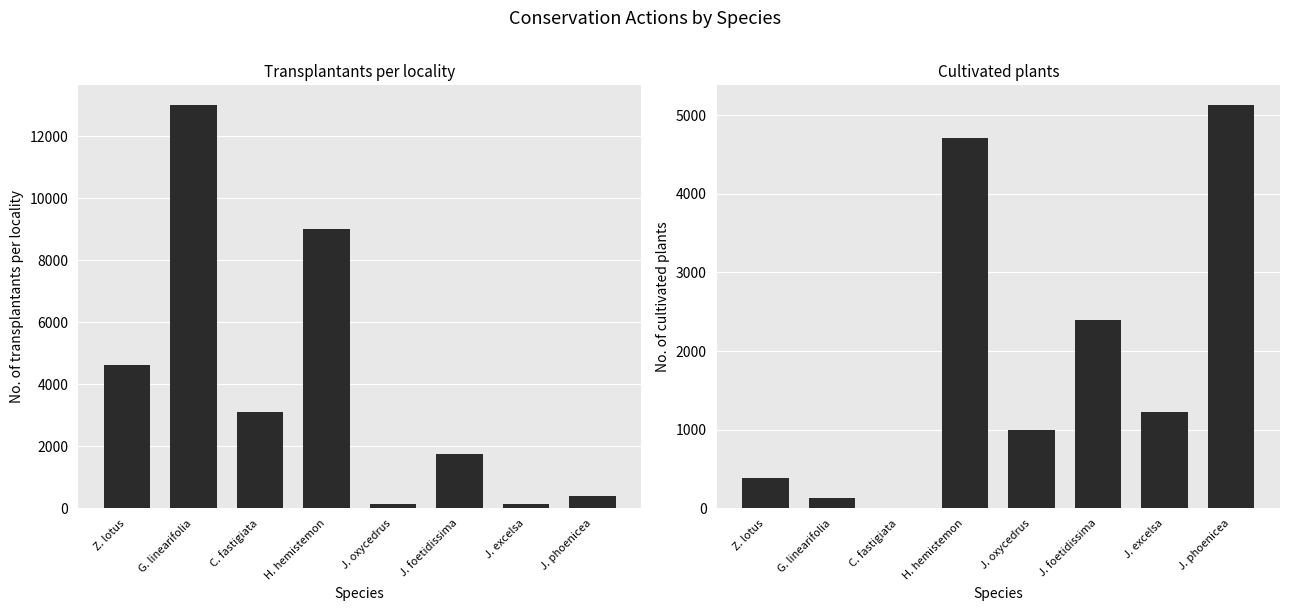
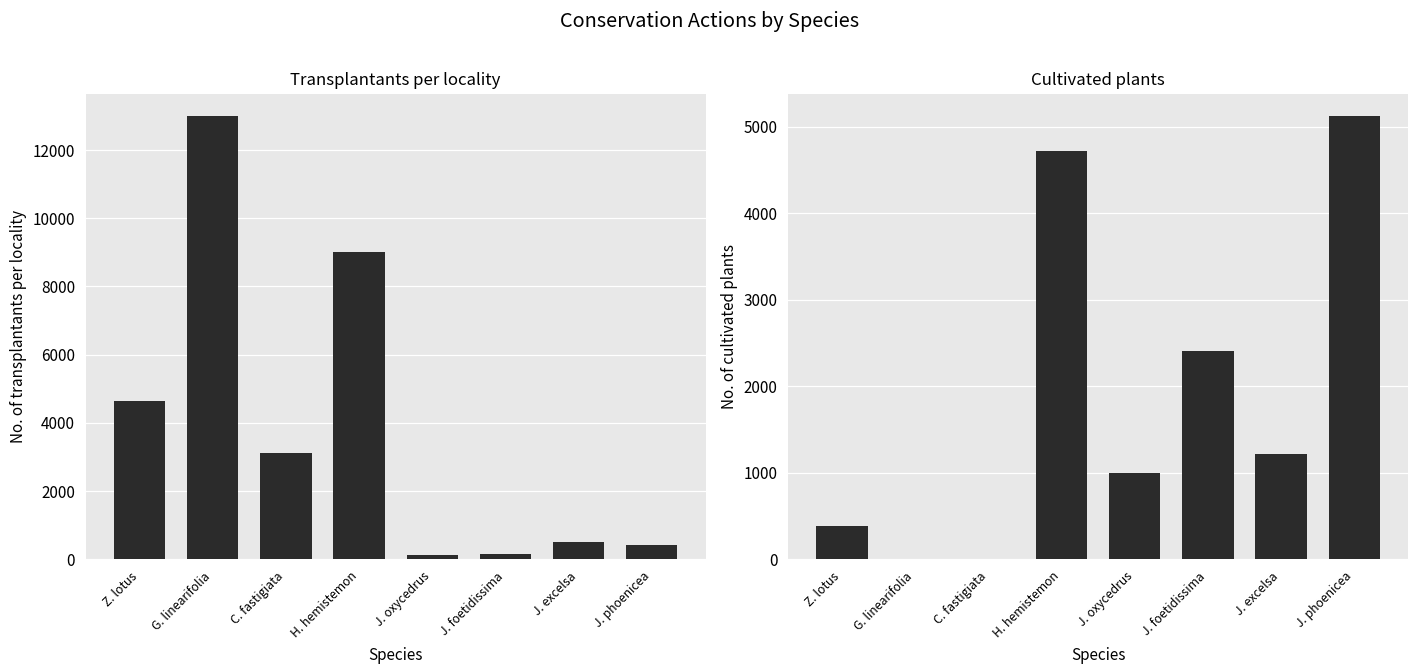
  {
    "Transplantants per locality": {
      "Z. lotus": 4600,
      "G. linearifolia": 13000,
      "C. fastigiata": 3100,
      "H. hemistemon": 9000,
      "J. oxycedrus": 100,
-     "J. foetidissima": 1700,
-     "J. excelsa": 200,
+     "J. foetidissima": 100,
+     "J. excelsa": 500,
      "J. phoenicea": 400
    },
    "Cultivated plants": {
      "Z. lotus": 400,
-     "G. linearifolia": 100,
+     "G. linearifolia": 0,
      "C. fastigiata": 0,
      "H. hemistemon": 4700,
      "J. oxycedrus": 1000,
      "J. foetidissima": 2400,
      "J. excelsa": 1200,
      "J. phoenicea": 5100
    }
  }
